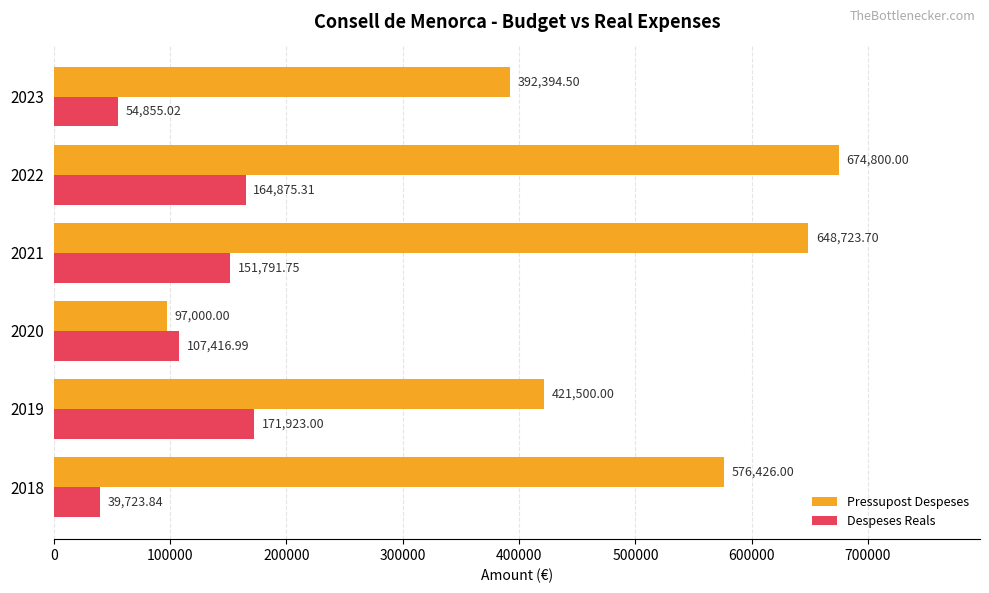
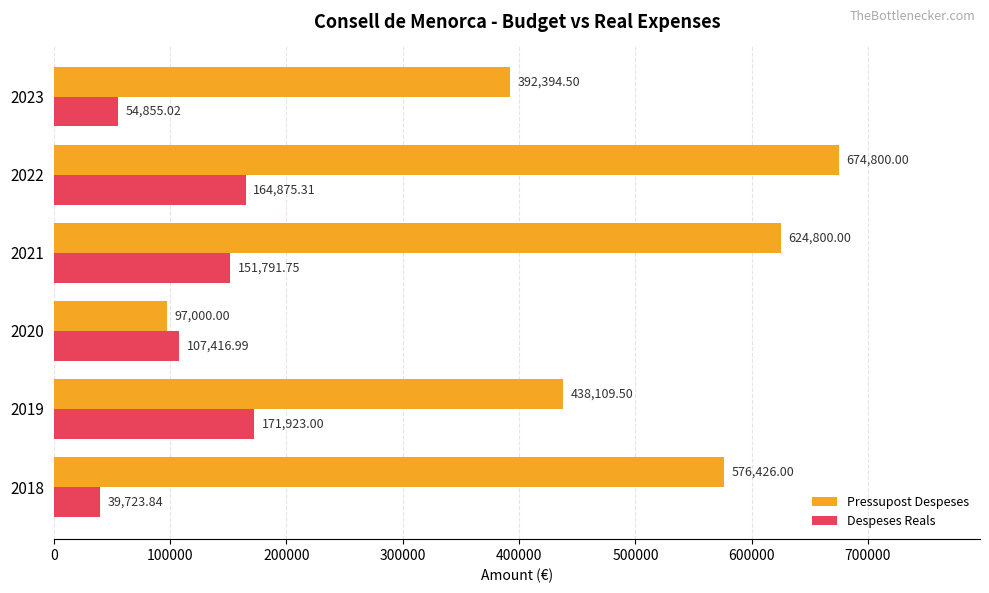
  {
    "Pressupost Despeses": {
      "2023": "392,394.50",
      "2022": "674,800.00",
-     "2021": "648,723.70",
+     "2021": "624,800.00",
      "2020": "97,000.00",
-     "2019": "421,500.00",
+     "2019": "438,109.50",
      "2018": "576,426.00"
    },
    "Despeses Reals": {
      "2023": "54,855.02",
      "2022": "164,875.31",
      "2021": "151,791.75",
      "2020": "107,416.99",
      "2019": "171,923.00",
      "2018": "39,723.84"
    }
  }
